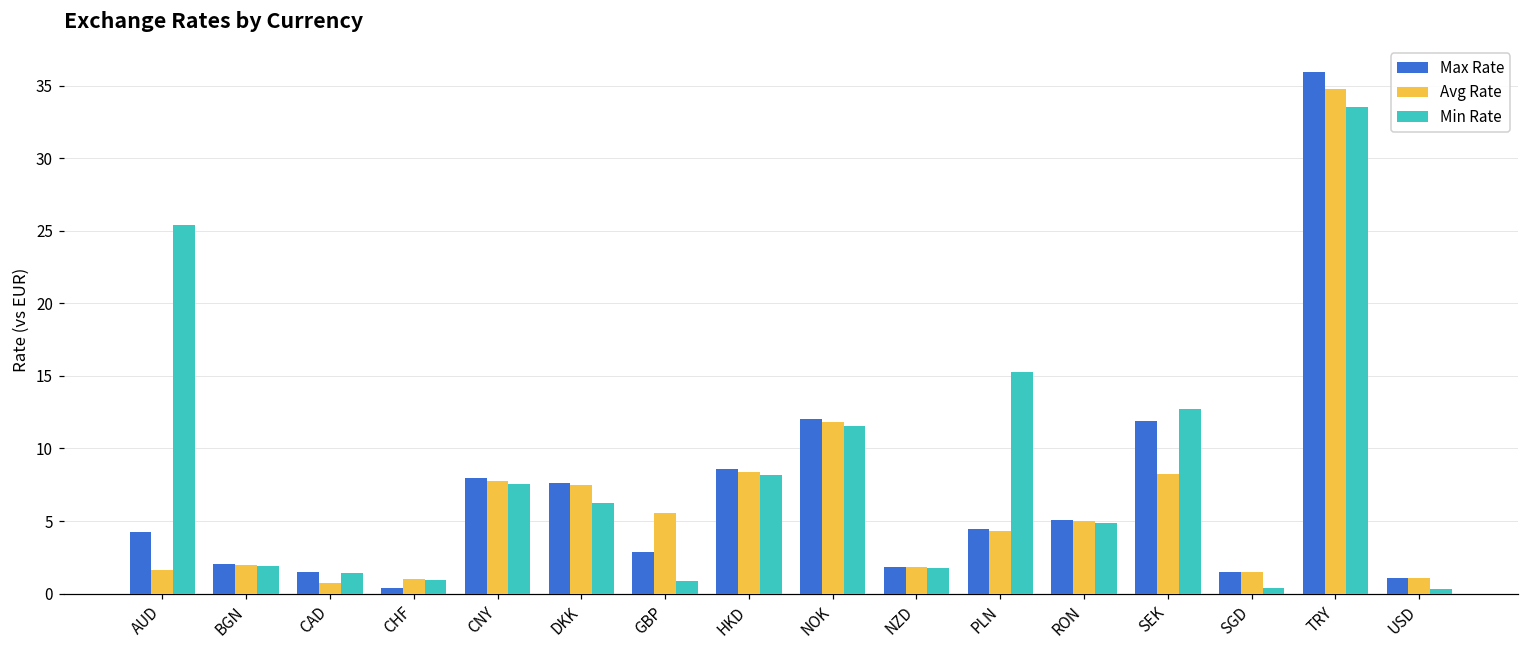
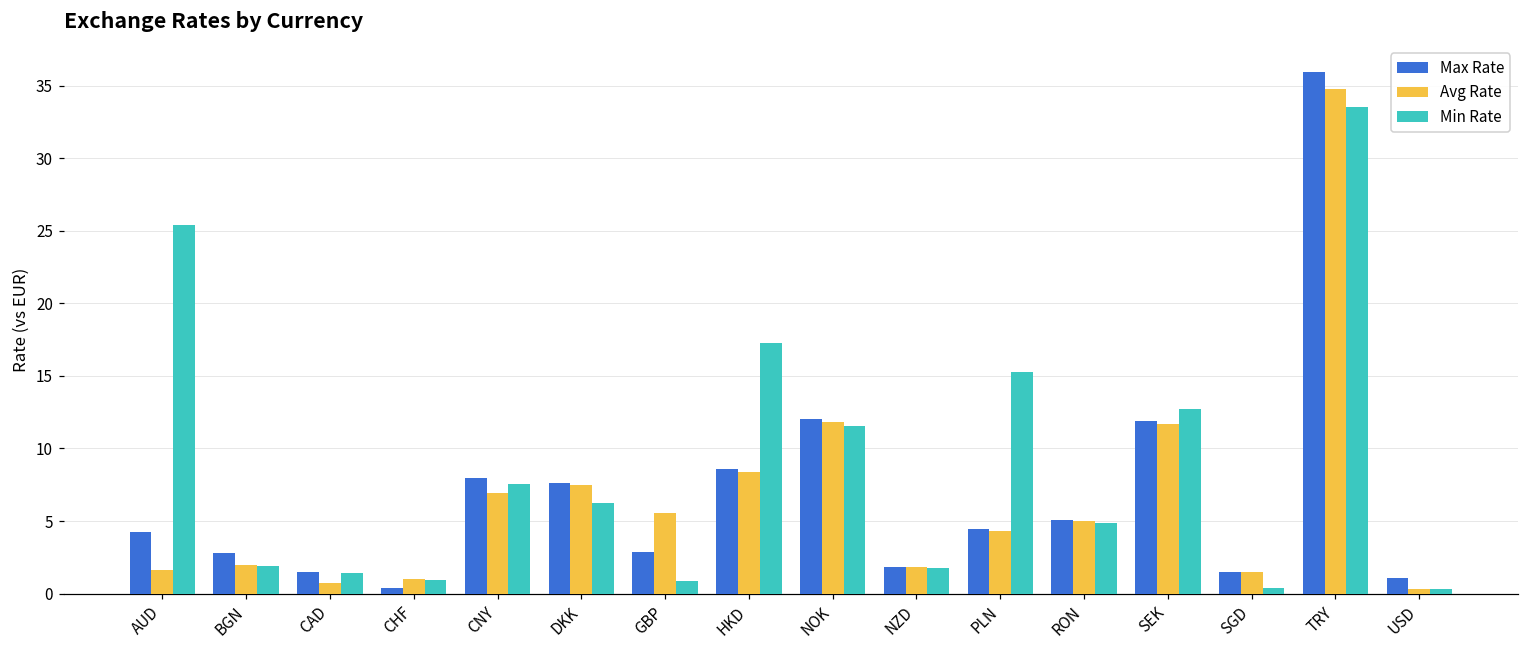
  {
    "Max Rate": {
      "AUD": 4.3,
-     "BGN": 2.0,
+     "BGN": 2.8,
      "CAD": 1.5,
      "CHF": 0.4,
      "CNY": 8.0,
      "DKK": 7.6,
      "GBP": 2.9,
      "HKD": 8.6,
      "NOK": 12.0,
      "NZD": 1.8,
      "PLN": 4.4,
      "RON": 5.1,
      "SEK": 11.9,
      "SGD": 1.5,
      "TRY": 36.0,
      "USD": 1.1
    },
    "Avg Rate": {
      "AUD": 1.6,
      "BGN": 2.0,
      "CAD": 0.8,
      "CHF": 1.0,
-     "CNY": 7.8,
+     "CNY": 6.9,
      "DKK": 7.5,
      "GBP": 5.6,
      "HKD": 8.4,
      "NOK": 11.8,
      "NZD": 1.8,
      "PLN": 4.3,
      "RON": 5.0,
-     "SEK": 8.2,
+     "SEK": 11.7,
      "SGD": 1.5,
      "TRY": 34.8,
-     "USD": 1.1
+     "USD": 0.3
    },
    "Min Rate": {
      "AUD": 25.4,
      "BGN": 1.9,
      "CAD": 1.4,
      "CHF": 1.0,
      "CNY": 7.6,
      "DKK": 6.2,
      "GBP": 0.8,
-     "HKD": 8.2,
+     "HKD": 17.3,
      "NOK": 11.5,
      "NZD": 1.8,
      "PLN": 15.3,
      "RON": 4.9,
      "SEK": 12.8,
      "SGD": 0.4,
      "TRY": 33.5,
      "USD": 0.3
    }
  }
